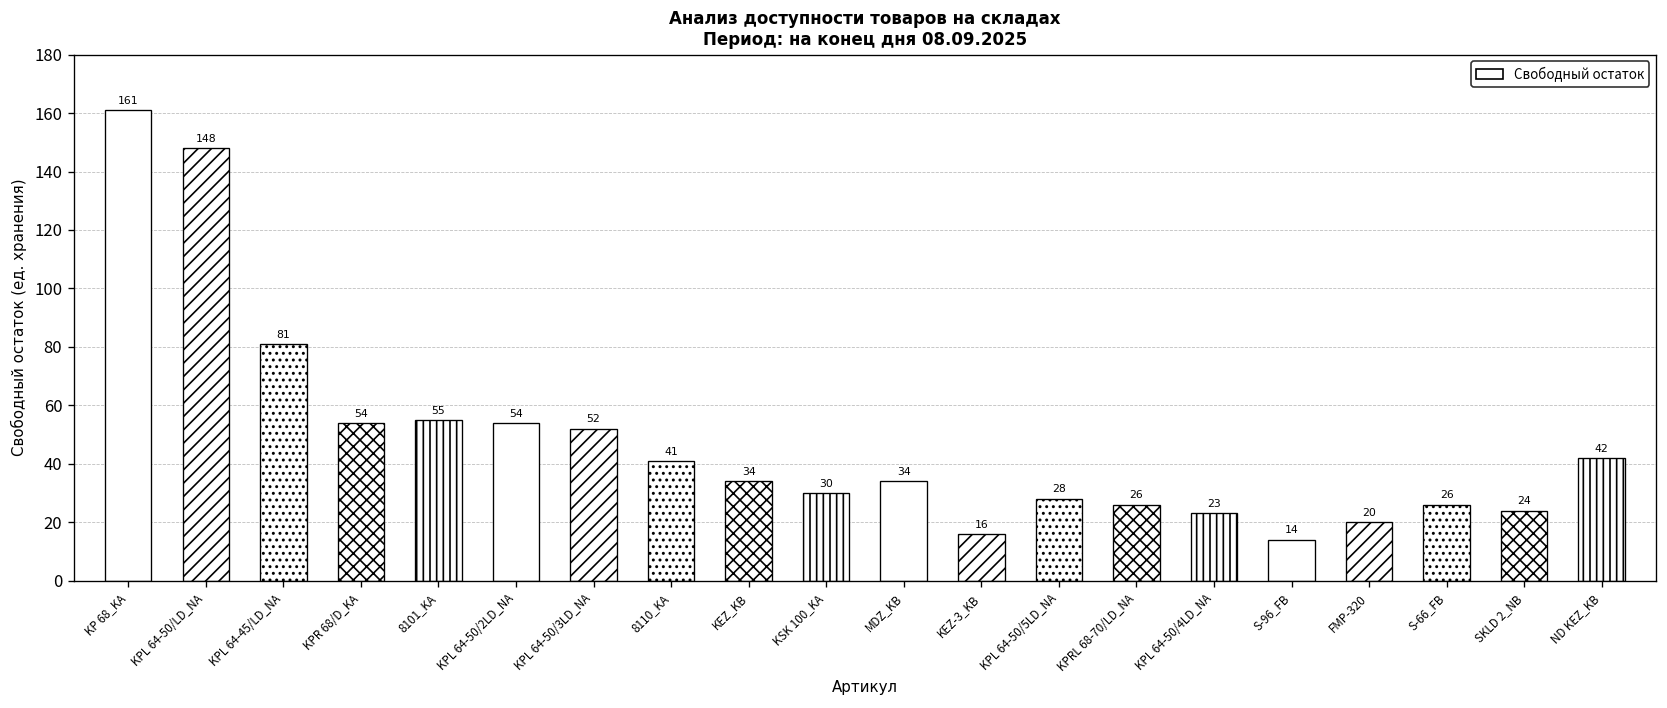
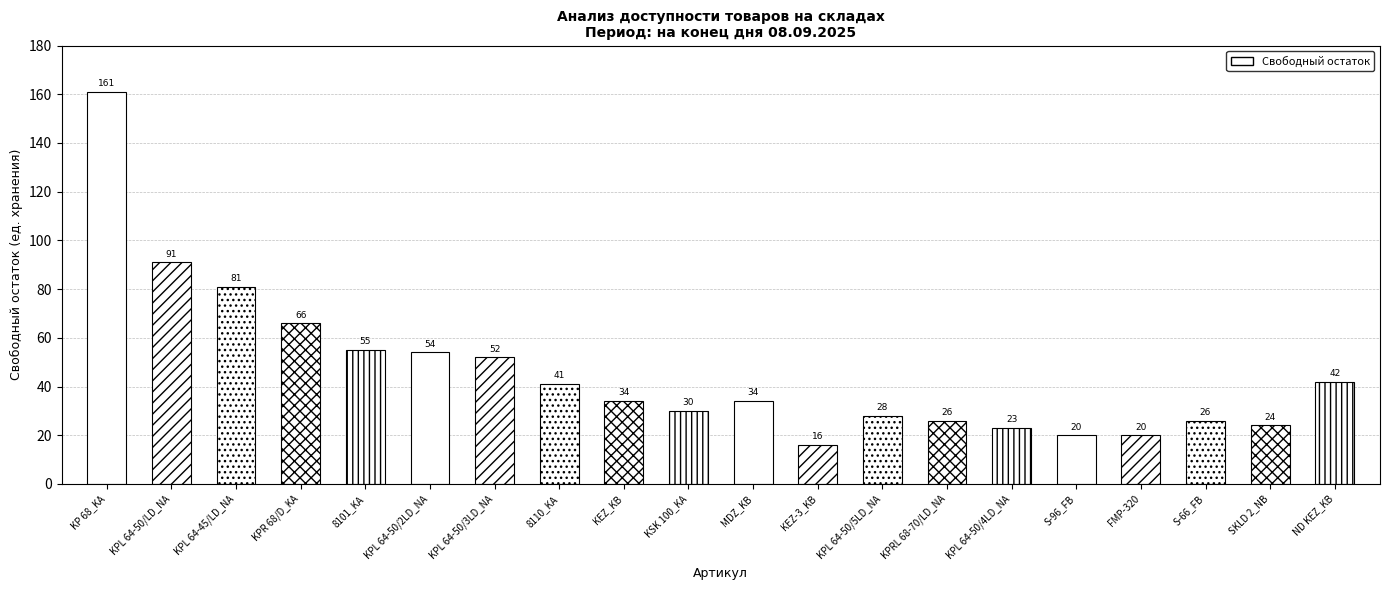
  {
    "KP 68_KA": 161,
-   "KPL 64-50/LD_NA": 148,
+   "KPL 64-50/LD_NA": 91,
    "KPL 64-45/LD_NA": 81,
-   "KPR 68/D_KA": 54,
+   "KPR 68/D_KA": 66,
    "8101_KA": 55,
    "KPL 64-50/2LD_NA": 54,
    "KPL 64-50/3LD_NA": 52,
    "8110_KA": 41,
    "KEZ_KB": 34,
    "KSK 100_KA": 30,
    "MDZ_KB": 34,
    "KEZ-3_KB": 16,
    "KPL 64-50/5LD_NA": 28,
    "KPRL 68-70/LD_NA": 26,
    "KPL 64-50/4LD_NA": 23,
-   "S-96_FB": 14,
+   "S-96_FB": 20,
    "FMP-320": 20,
    "S-66_FB": 26,
    "SKLD 2_NB": 24,
    "ND KEZ_KB": 42
  }
